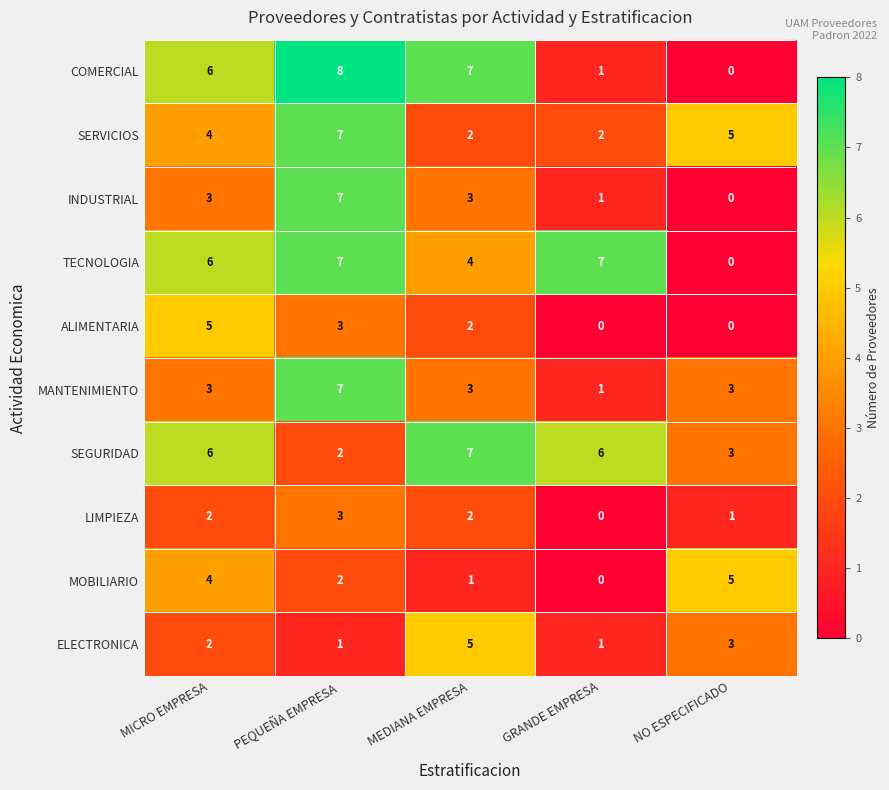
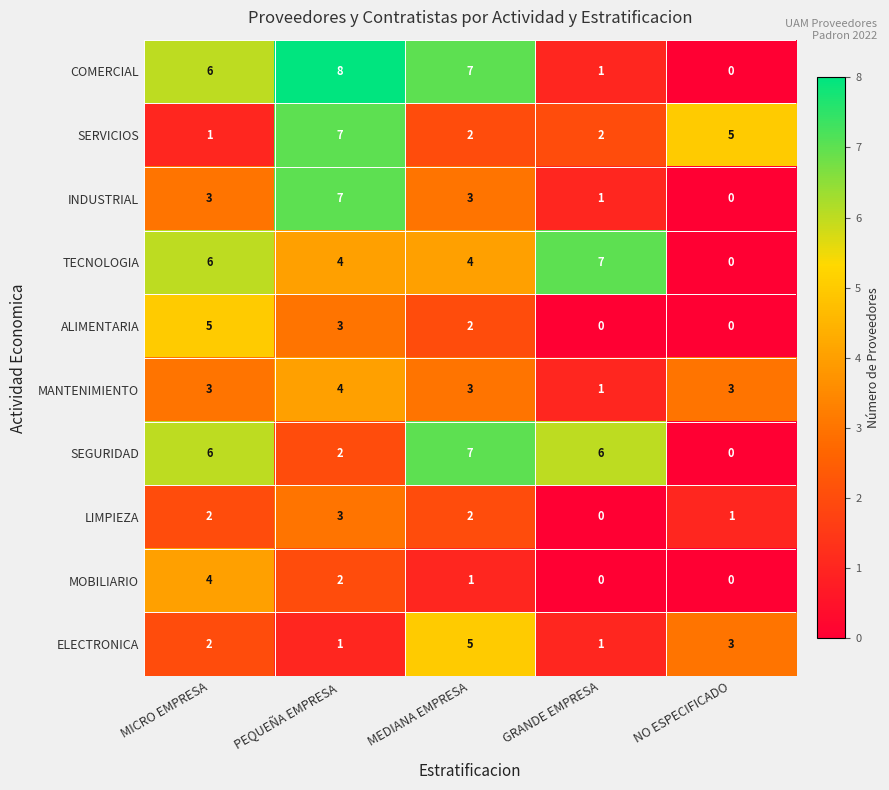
  {
    "COMERCIAL": {
      "MICRO EMPRESA": 6,
      "PEQUEÑA EMPRESA": 8,
      "MEDIANA EMPRESA": 7,
      "GRANDE EMPRESA": 1,
      "NO ESPECIFICADO": 0
    },
    "SERVICIOS": {
-     "MICRO EMPRESA": 4,
+     "MICRO EMPRESA": 1,
      "PEQUEÑA EMPRESA": 7,
      "MEDIANA EMPRESA": 2,
      "GRANDE EMPRESA": 2,
      "NO ESPECIFICADO": 5
    },
    "INDUSTRIAL": {
      "MICRO EMPRESA": 3,
      "PEQUEÑA EMPRESA": 7,
      "MEDIANA EMPRESA": 3,
      "GRANDE EMPRESA": 1,
      "NO ESPECIFICADO": 0
    },
    "TECNOLOGIA": {
      "MICRO EMPRESA": 6,
-     "PEQUEÑA EMPRESA": 7,
+     "PEQUEÑA EMPRESA": 4,
      "MEDIANA EMPRESA": 4,
      "GRANDE EMPRESA": 7,
      "NO ESPECIFICADO": 0
    },
    "ALIMENTARIA": {
      "MICRO EMPRESA": 5,
      "PEQUEÑA EMPRESA": 3,
      "MEDIANA EMPRESA": 2,
      "GRANDE EMPRESA": 0,
      "NO ESPECIFICADO": 0
    },
    "MANTENIMIENTO": {
      "MICRO EMPRESA": 3,
-     "PEQUEÑA EMPRESA": 7,
+     "PEQUEÑA EMPRESA": 4,
      "MEDIANA EMPRESA": 3,
      "GRANDE EMPRESA": 1,
      "NO ESPECIFICADO": 3
    },
    "SEGURIDAD": {
      "MICRO EMPRESA": 6,
      "PEQUEÑA EMPRESA": 2,
      "MEDIANA EMPRESA": 7,
      "GRANDE EMPRESA": 6,
-     "NO ESPECIFICADO": 3
+     "NO ESPECIFICADO": 0
    },
    "LIMPIEZA": {
      "MICRO EMPRESA": 2,
      "PEQUEÑA EMPRESA": 3,
      "MEDIANA EMPRESA": 2,
      "GRANDE EMPRESA": 0,
      "NO ESPECIFICADO": 1
    },
    "MOBILIARIO": {
      "MICRO EMPRESA": 4,
      "PEQUEÑA EMPRESA": 2,
      "MEDIANA EMPRESA": 1,
      "GRANDE EMPRESA": 0,
-     "NO ESPECIFICADO": 5
+     "NO ESPECIFICADO": 0
    },
    "ELECTRONICA": {
      "MICRO EMPRESA": 2,
      "PEQUEÑA EMPRESA": 1,
      "MEDIANA EMPRESA": 5,
      "GRANDE EMPRESA": 1,
      "NO ESPECIFICADO": 3
    }
  }
